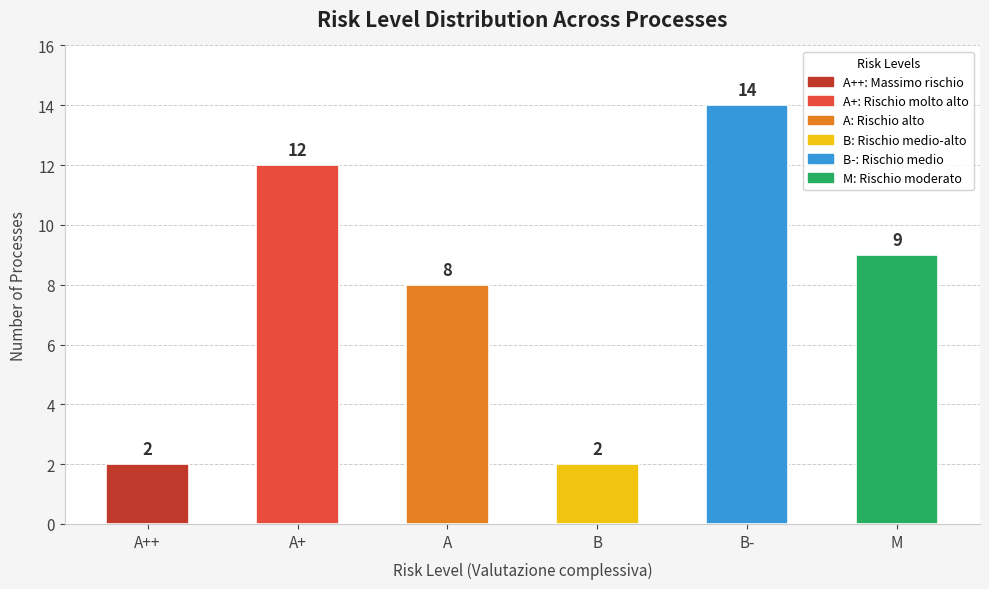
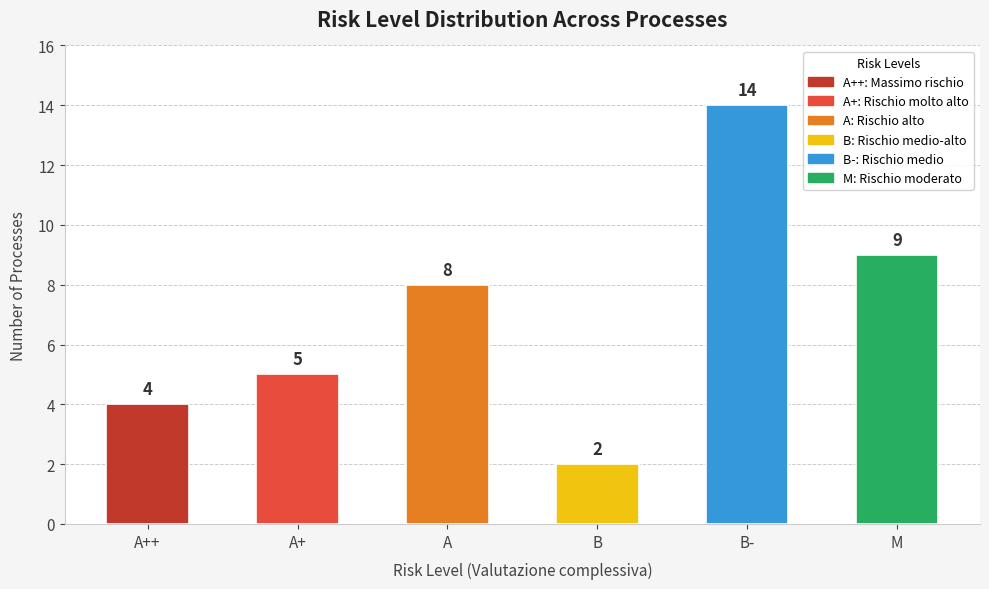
  {
-   "A++": 2,
-   "A+": 12,
+   "A++": 4,
+   "A+": 5,
    "A": 8,
    "B": 2,
    "B-": 14,
    "M": 9
  }
